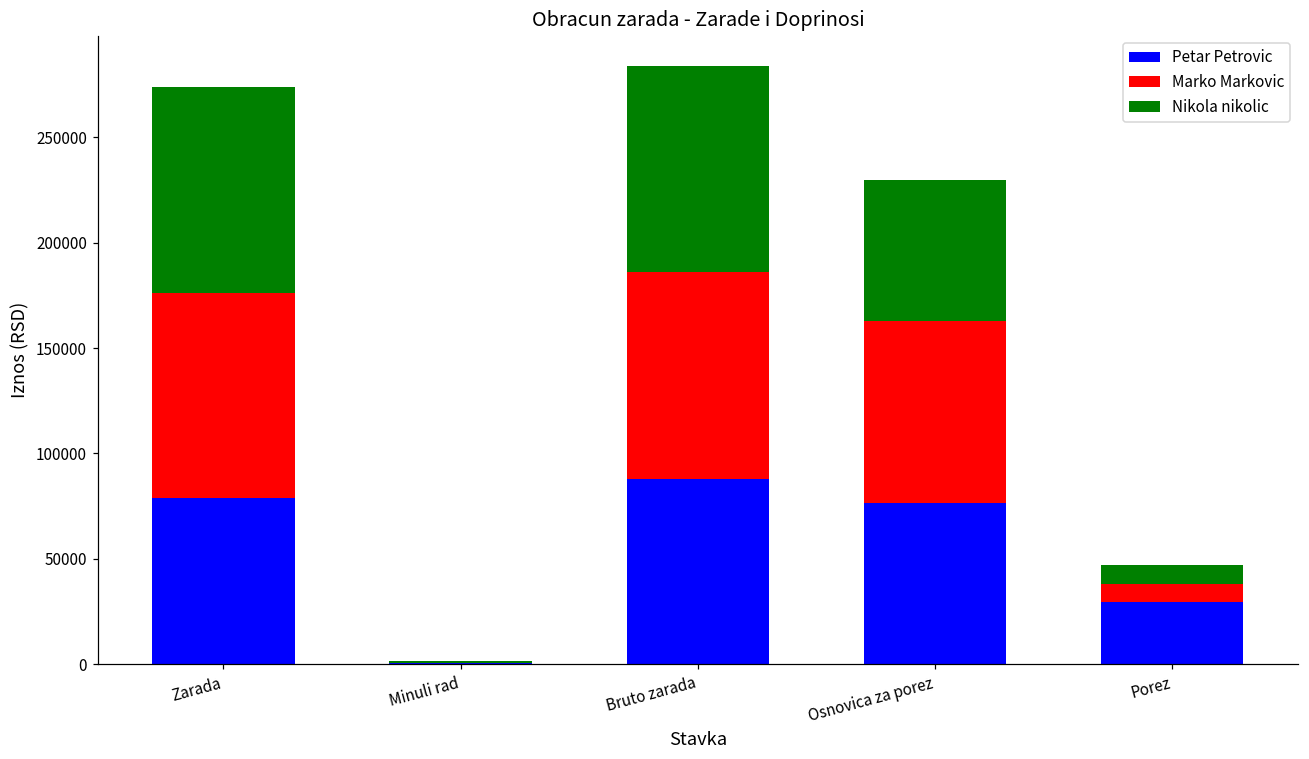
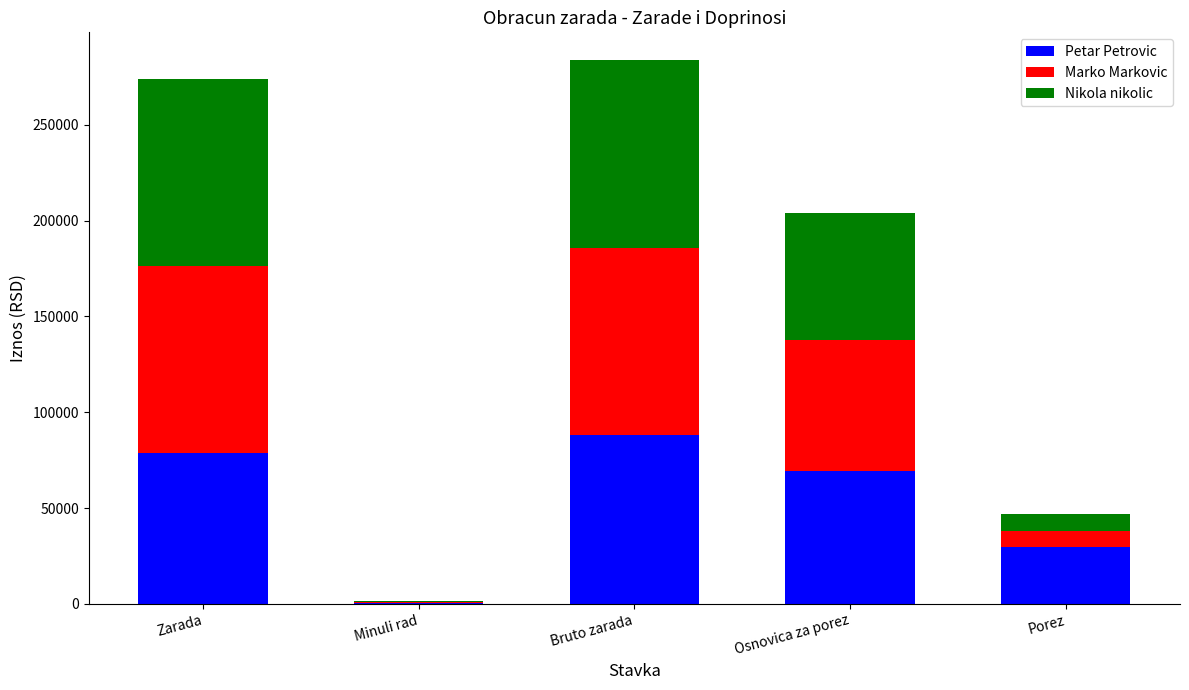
  {
    "Petar Petrovic": {
      "Zarada": 79000,
      "Bruto zarada": 88000,
-     "Osnovica za porez": 77000,
+     "Osnovica za porez": 69000,
      "Porez": 30000
    },
    "Marko Markovic": {
      "Zarada": 97000,
      "Bruto zarada": 98000,
-     "Osnovica za porez": 86000,
+     "Osnovica za porez": 68000,
      "Porez": 9000
    },
    "Nikola nikolic": {
      "Zarada": 97000,
      "Bruto zarada": 98000,
      "Osnovica za porez": 67000,
      "Porez": 9000
    }
  }
